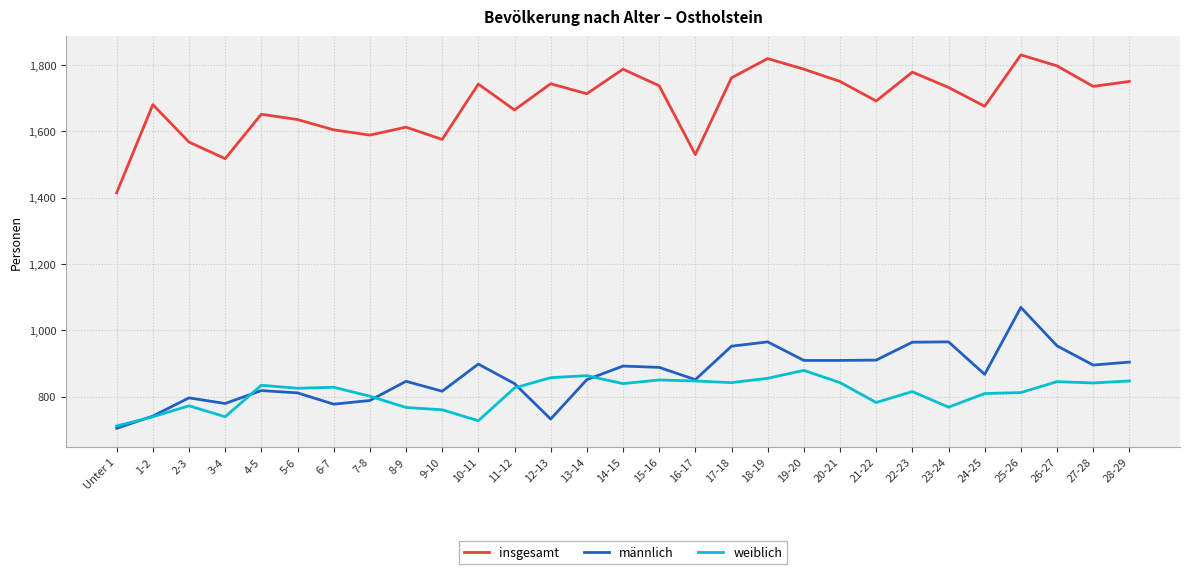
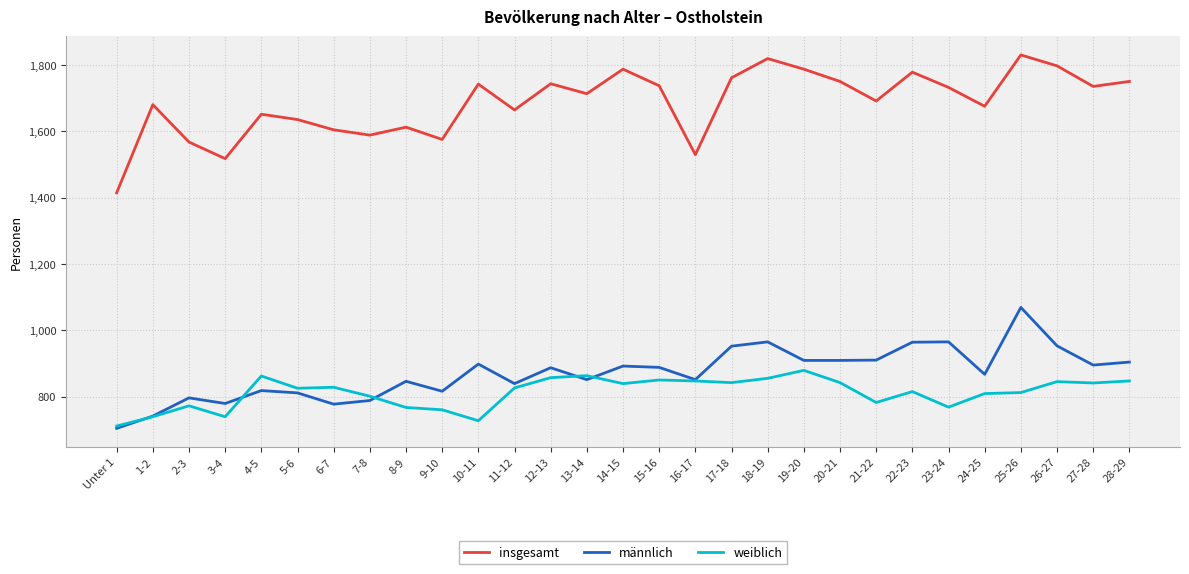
  {
    "insgesamt": {
      "Unter 1": "1,420",
      "1-2": "1,680",
      "2-3": "1,570",
      "3-4": "1,520",
      "4-5": "1,650",
      "5-6": "1,640",
      "6-7": "1,610",
      "7-8": "1,590",
      "8-9": "1,610",
      "9-10": "1,580",
      "10-11": "1,740",
      "11-12": "1,670",
      "12-13": "1,740",
      "13-14": "1,710",
      "14-15": "1,790",
      "15-16": "1,740",
      "16-17": "1,530",
      "17-18": "1,760",
      "18-19": "1,820",
      "19-20": "1,790",
      "20-21": "1,750",
      "21-22": "1,690",
      "22-23": "1,780",
      "23-24": "1,730",
      "24-25": "1,680",
      "25-26": "1,830",
      "26-27": "1,800",
      "27-28": "1,740",
      "28-29": "1,750"
    },
    "männlich": {
      "2-3": "800",
      "3-4": "780",
      "4-5": "820",
      "5-6": "810",
      "6-7": "780",
      "7-8": "790",
      "8-9": "850",
      "9-10": "820",
      "10-11": "900",
      "11-12": "840",
-     "12-13": "730",
+     "12-13": "890",
      "13-14": "850",
      "14-15": "890",
      "15-16": "890",
      "17-18": "950",
      "18-19": "970",
      "19-20": "910",
      "20-21": "910",
      "21-22": "910",
      "22-23": "960",
      "23-24": "970",
      "24-25": "870",
      "25-26": "1,070",
      "26-27": "950",
      "27-28": "900",
      "28-29": "900"
    },
    "weiblich": {
      "2-3": "770",
      "3-4": "740",
-     "4-5": "830",
+     "4-5": "860",
      "5-6": "830",
      "6-7": "830",
      "7-8": "800",
      "8-9": "770",
      "9-10": "760",
      "10-11": "730",
      "11-12": "830",
      "12-13": "860",
      "13-14": "860",
      "14-15": "840",
      "15-16": "850",
      "17-18": "840",
      "18-19": "860",
      "19-20": "880",
      "20-21": "840",
      "21-22": "780",
      "22-23": "820",
      "23-24": "770",
      "24-25": "810",
      "25-26": "810",
      "26-27": "850",
      "27-28": "840",
      "28-29": "850"
    }
  }
